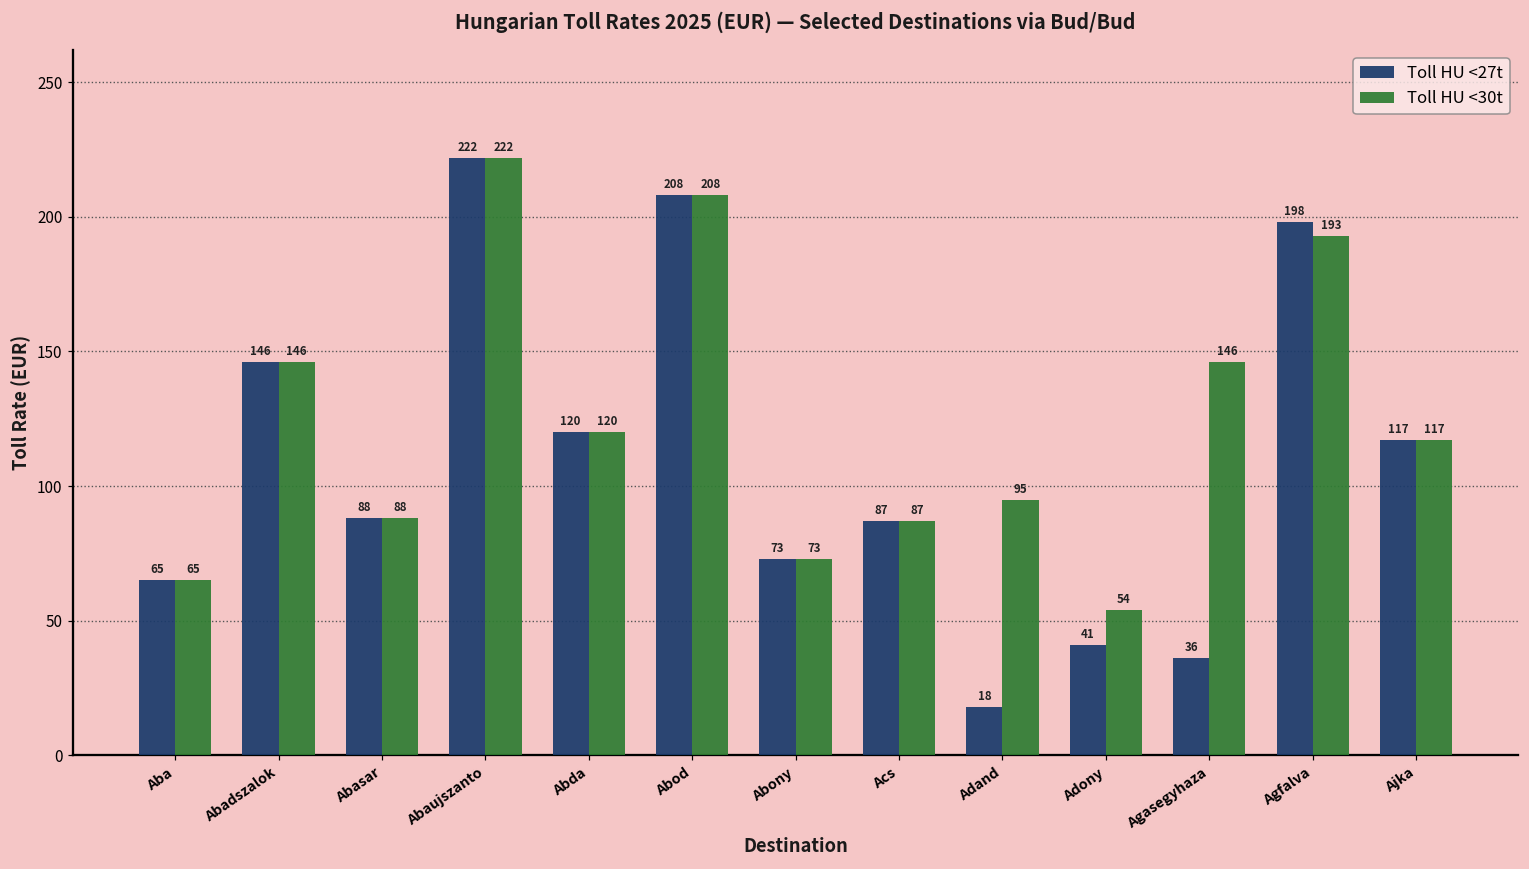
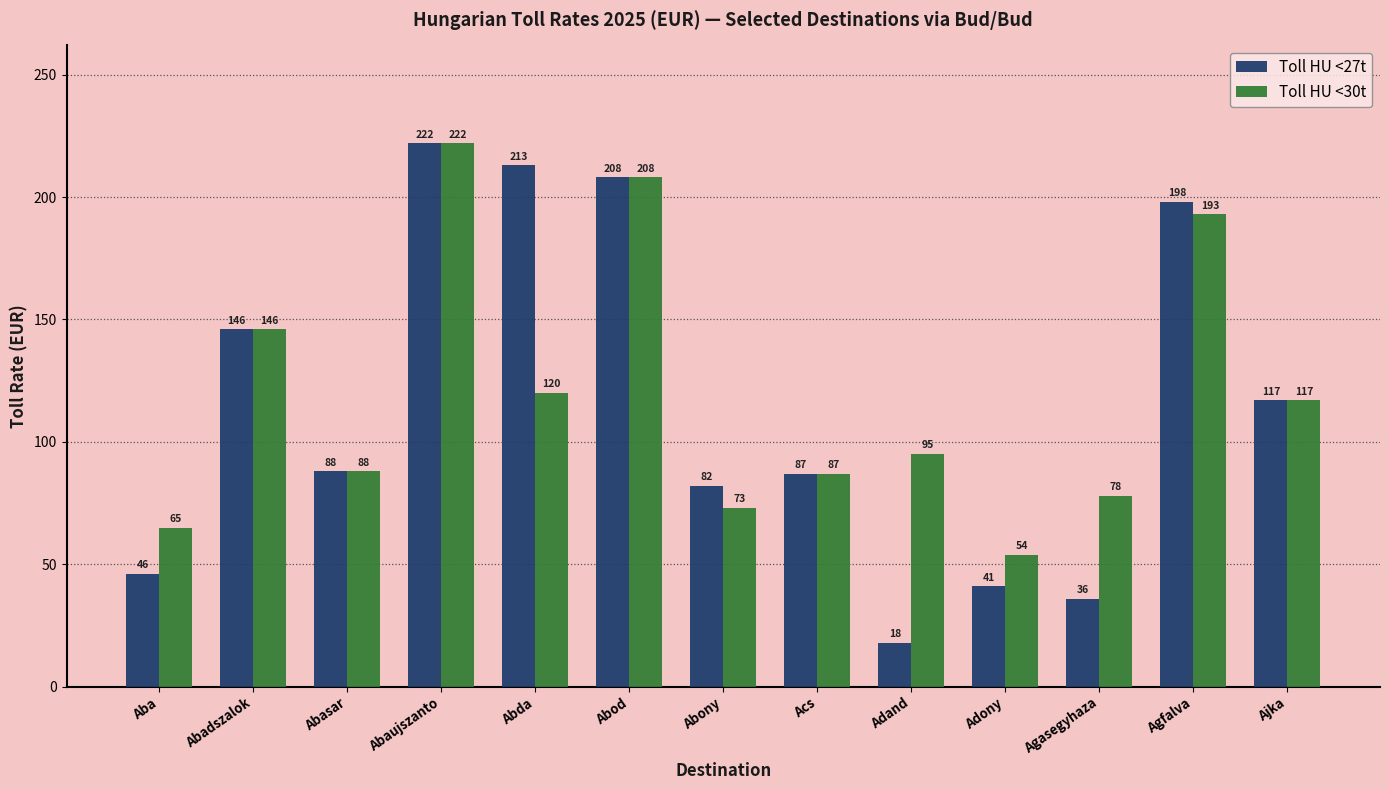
  {
    "Toll HU <27t": {
-     "Aba": 65,
+     "Aba": 46,
      "Abadszalok": 146,
      "Abasar": 88,
      "Abaujszanto": 222,
-     "Abda": 120,
+     "Abda": 213,
      "Abod": 208,
-     "Abony": 73,
+     "Abony": 82,
      "Acs": 87,
      "Adand": 18,
      "Adony": 41,
      "Agasegyhaza": 36,
      "Agfalva": 198,
      "Ajka": 117
    },
    "Toll HU <30t": {
      "Aba": 65,
      "Abadszalok": 146,
      "Abasar": 88,
      "Abaujszanto": 222,
      "Abda": 120,
      "Abod": 208,
      "Abony": 73,
      "Acs": 87,
      "Adand": 95,
      "Adony": 54,
-     "Agasegyhaza": 146,
+     "Agasegyhaza": 78,
      "Agfalva": 193,
      "Ajka": 117
    }
  }
